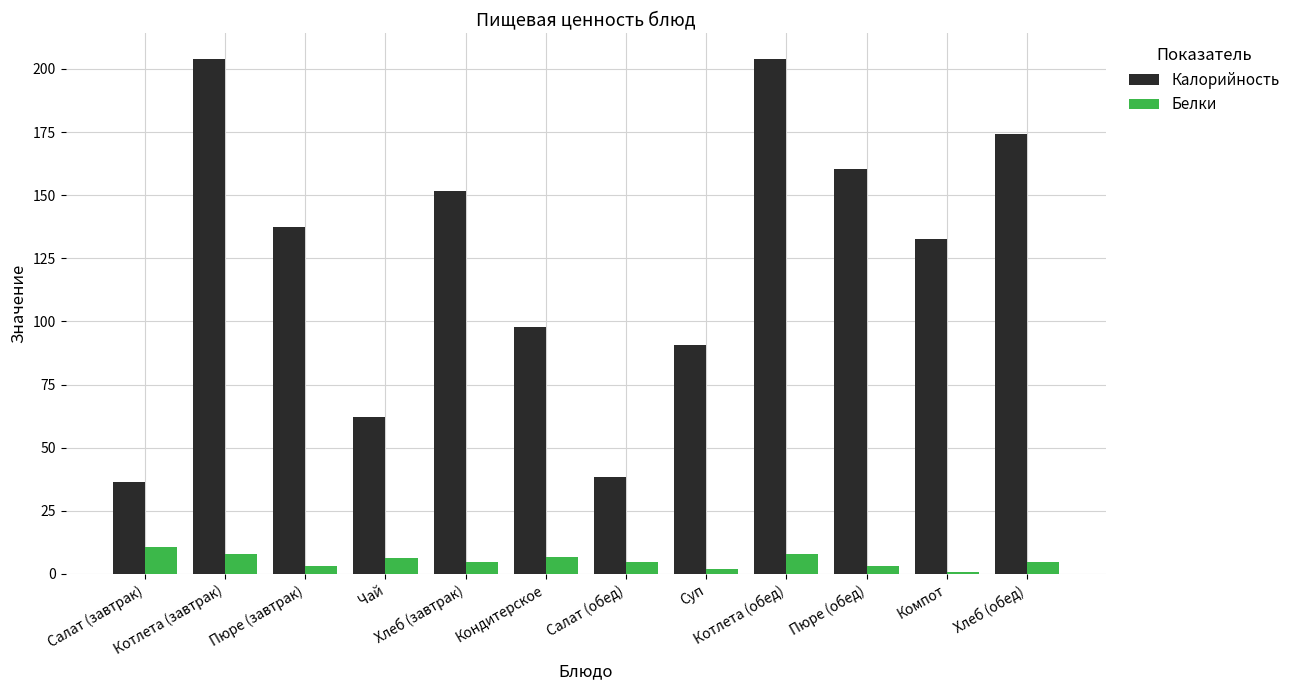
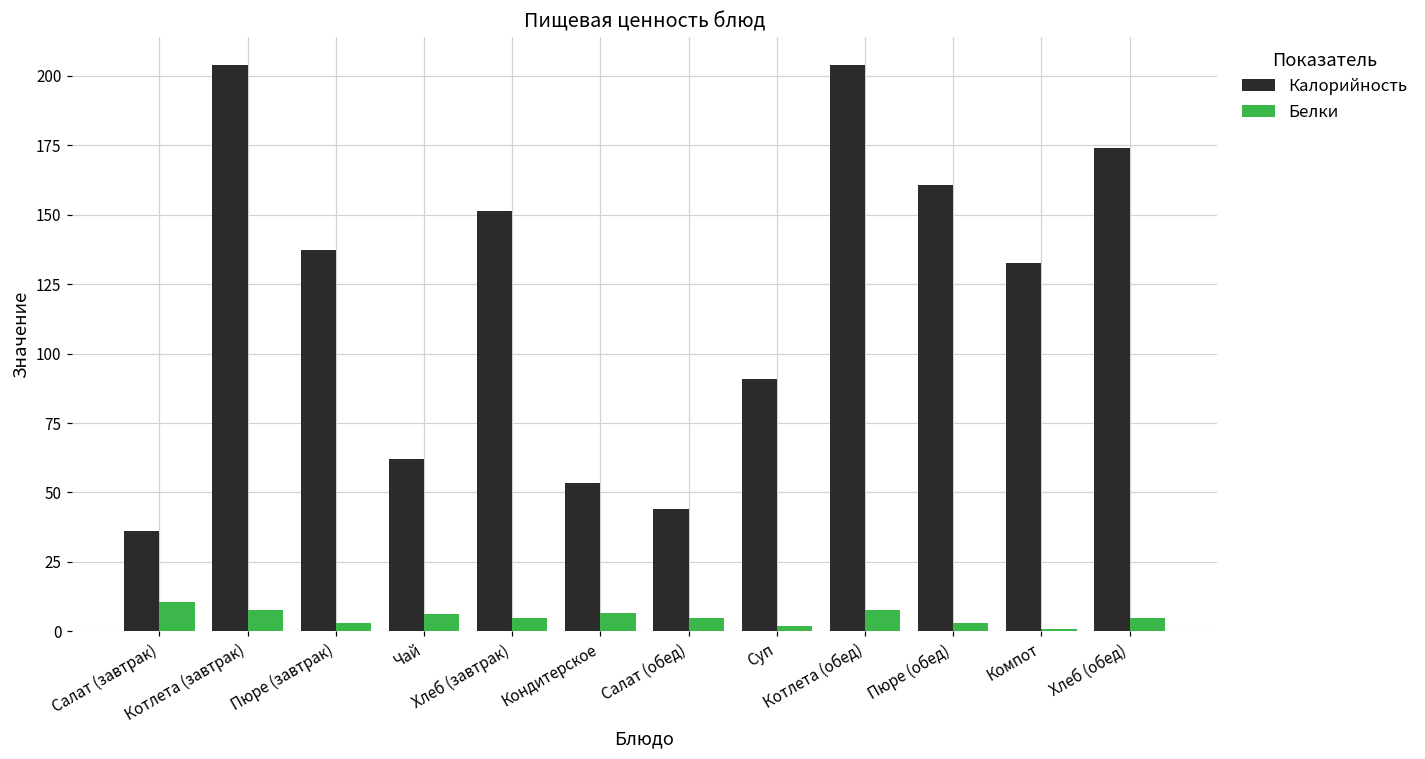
  {
    "Калорийность": {
      "Салат (завтрак)": 36,
      "Котлета (завтрак)": 204,
      "Пюре (завтрак)": 137,
      "Чай": 62,
      "Хлеб (завтрак)": 152,
-     "Кондитерское": 98,
-     "Салат (обед)": 38,
+     "Кондитерское": 54,
+     "Салат (обед)": 44,
      "Суп": 91,
      "Котлета (обед)": 204,
      "Пюре (обед)": 161,
      "Компот": 133,
      "Хлеб (обед)": 174
    },
    "Белки": {
      "Салат (завтрак)": 11,
      "Котлета (завтрак)": 8,
      "Пюре (завтрак)": 3,
      "Чай": 6,
      "Хлеб (завтрак)": 5,
      "Кондитерское": 7,
      "Салат (обед)": 5,
      "Суп": 2,
      "Котлета (обед)": 8,
      "Пюре (обед)": 3,
      "Хлеб (обед)": 5
    }
  }
